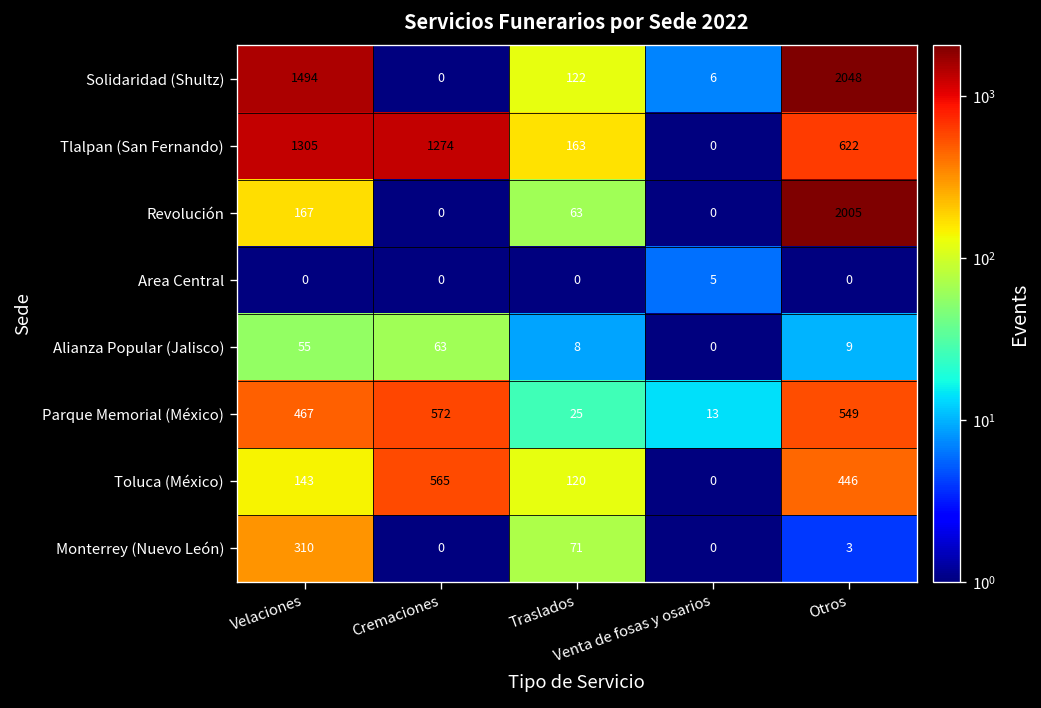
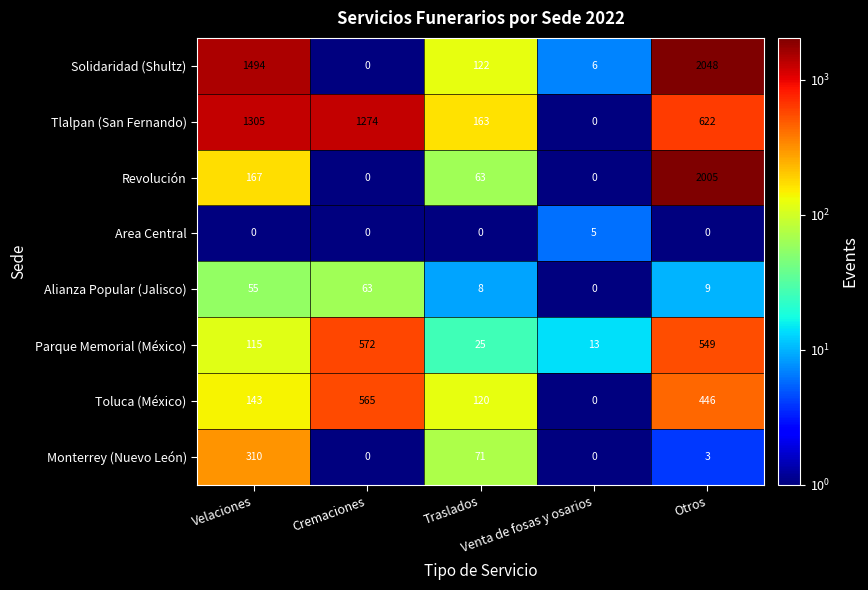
  {
    "Solidaridad (Shultz)": {
      "Velaciones": 1494,
      "Cremaciones": 0,
      "Traslados": 122,
      "Venta de fosas y osarios": 6,
      "Otros": 2048
    },
    "Tlalpan (San Fernando)": {
      "Velaciones": 1305,
      "Cremaciones": 1274,
      "Traslados": 163,
      "Venta de fosas y osarios": 0,
      "Otros": 622
    },
    "Revolución": {
      "Velaciones": 167,
      "Cremaciones": 0,
      "Traslados": 63,
      "Venta de fosas y osarios": 0,
      "Otros": 2005
    },
    "Area Central": {
      "Velaciones": 0,
      "Cremaciones": 0,
      "Traslados": 0,
      "Venta de fosas y osarios": 5,
      "Otros": 0
    },
    "Alianza Popular (Jalisco)": {
      "Velaciones": 55,
      "Cremaciones": 63,
      "Traslados": 8,
      "Venta de fosas y osarios": 0,
      "Otros": 9
    },
    "Parque Memorial (México)": {
-     "Velaciones": 467,
+     "Velaciones": 115,
      "Cremaciones": 572,
      "Traslados": 25,
      "Venta de fosas y osarios": 13,
      "Otros": 549
    },
    "Toluca (México)": {
      "Velaciones": 143,
      "Cremaciones": 565,
      "Traslados": 120,
      "Venta de fosas y osarios": 0,
      "Otros": 446
    },
    "Monterrey (Nuevo León)": {
      "Velaciones": 310,
      "Cremaciones": 0,
      "Traslados": 71,
      "Venta de fosas y osarios": 0,
      "Otros": 3
    }
  }
